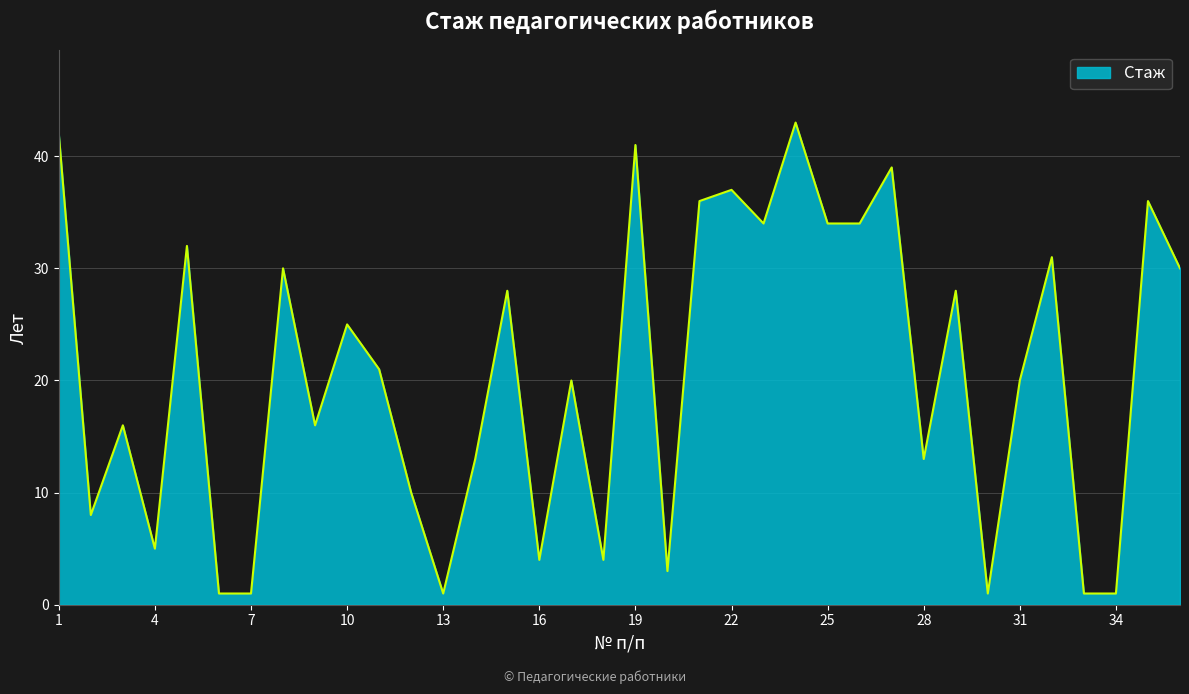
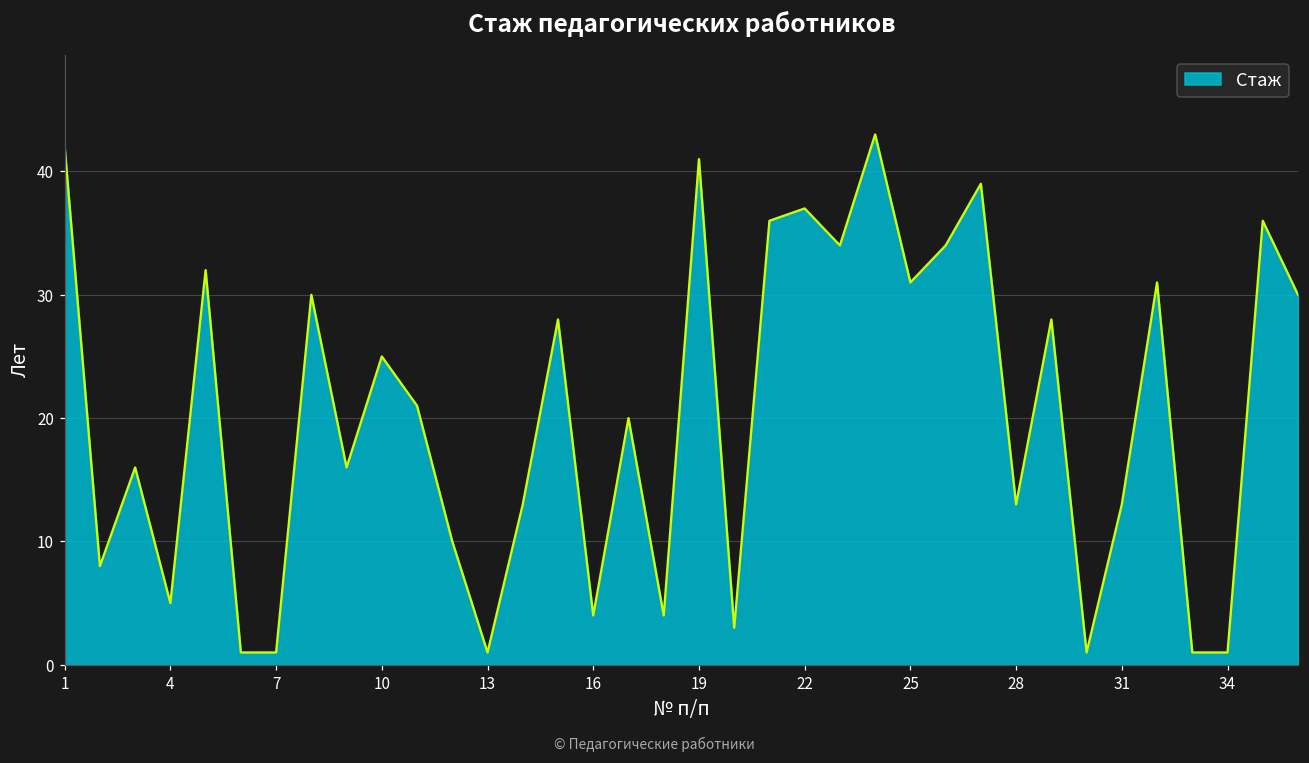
  {
    "1": 42,
    "4": 5,
    "7": 1,
    "10": 25,
    "13": 1,
    "16": 4,
    "19": 41,
    "22": 37,
-   "25": 34,
+   "25": 31,
    "28": 13,
-   "31": 20,
+   "31": 13,
    "34": 1
  }
